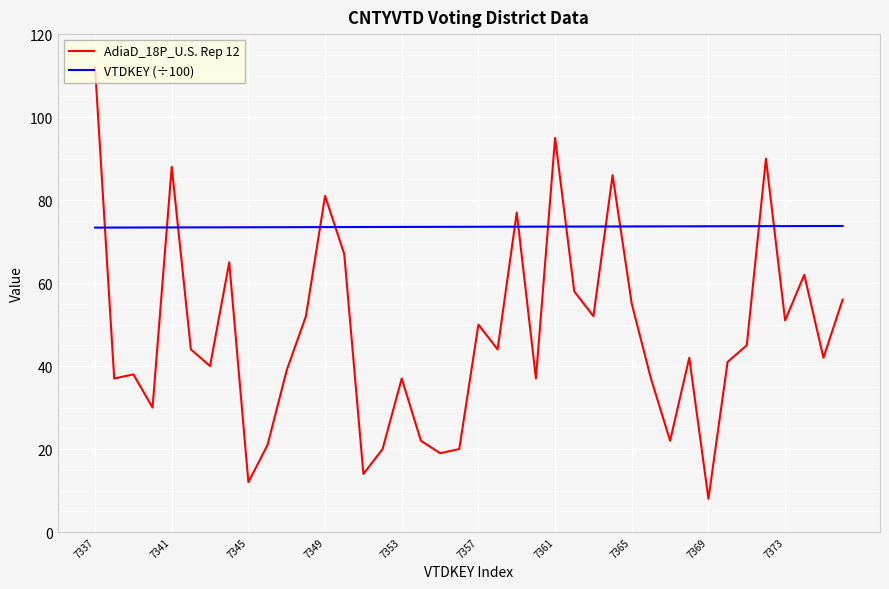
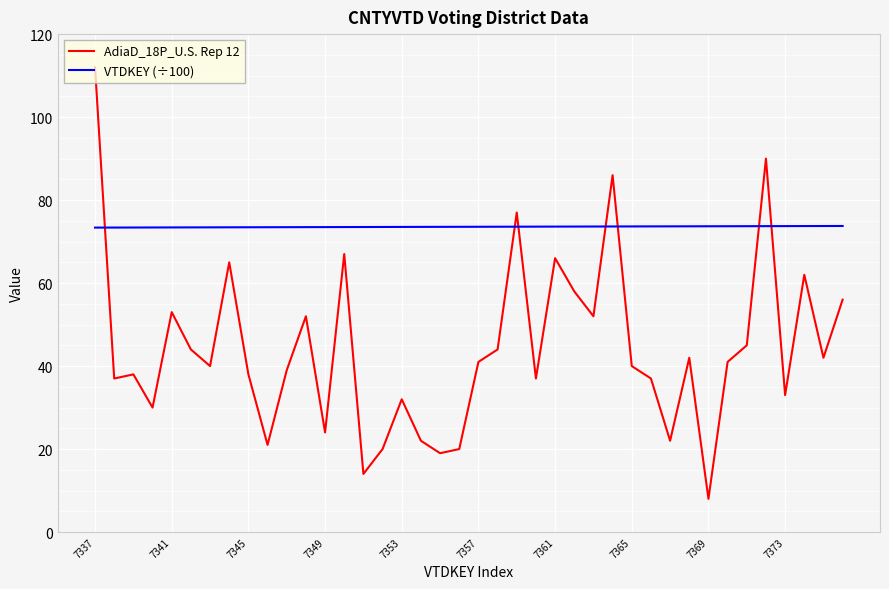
  {
    "AdiaD_18P_U.S. Rep 12": {
-     "7341": 88,
-     "7345": 12,
-     "7349": 81,
-     "7353": 37,
-     "7357": 50,
-     "7361": 95,
-     "7365": 55,
+     "7341": 53,
+     "7345": 38,
+     "7349": 24,
+     "7353": 32,
+     "7357": 41,
+     "7361": 66,
+     "7365": 40,
      "7369": 8,
-     "7373": 51
+     "7373": 33
    },
    "VTDKEY (÷100)": {
      "7337": 73,
      "7341": 73,
      "7345": 73,
      "7349": 73,
      "7353": 74,
      "7357": 74,
      "7361": 74,
      "7365": 74,
      "7369": 74,
      "7373": 74
    }
  }
